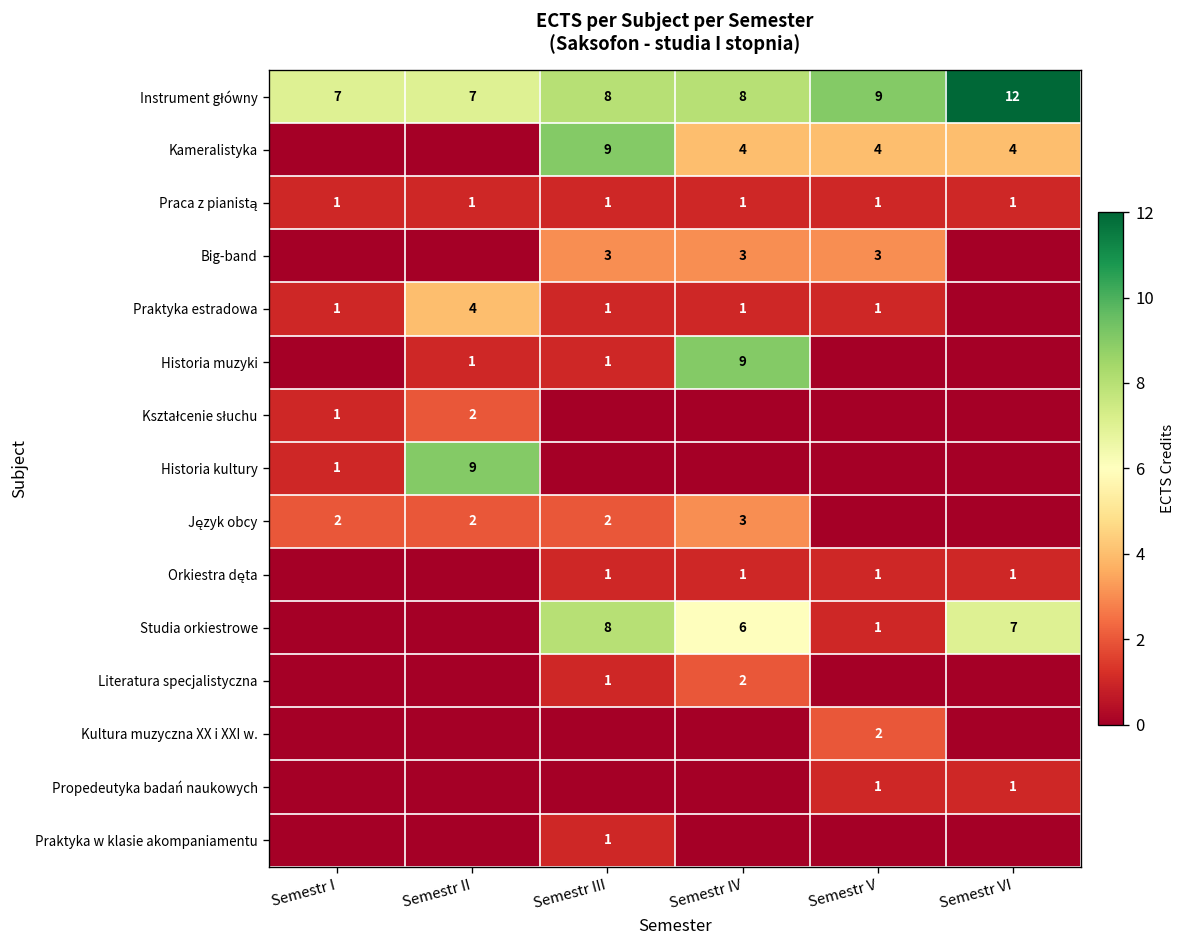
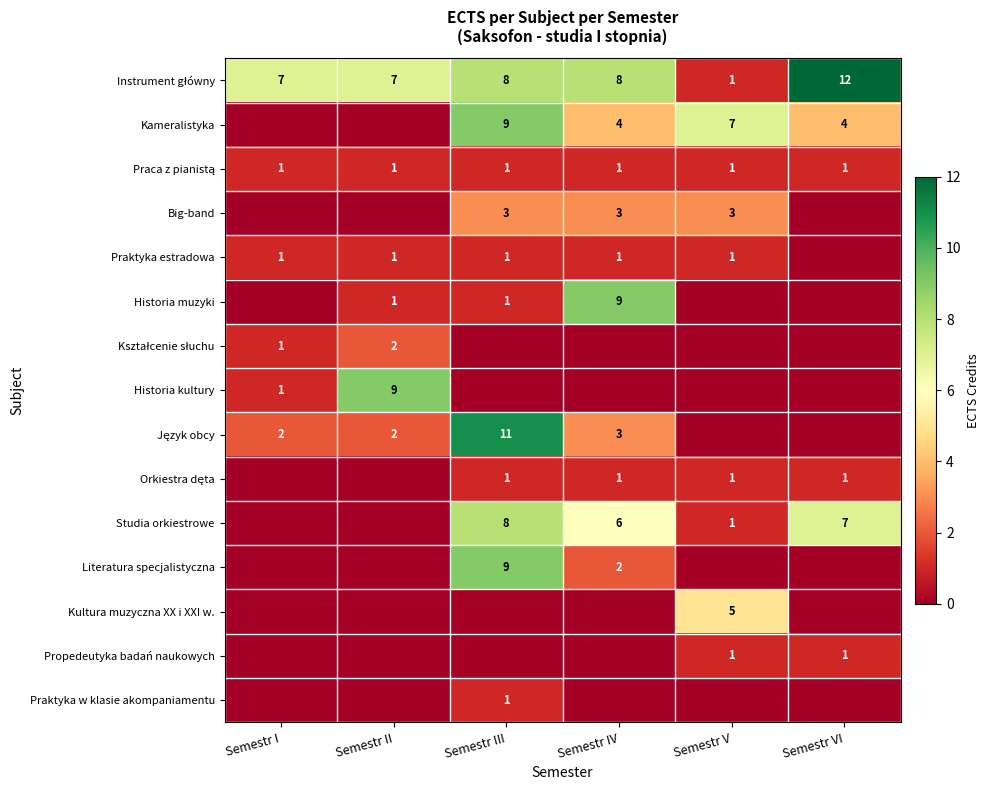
  {
    "Instrument główny": {
      "Semestr I": 7,
      "Semestr II": 7,
      "Semestr III": 8,
      "Semestr IV": 8,
-     "Semestr V": 9,
+     "Semestr V": 1,
      "Semestr VI": 12
    },
    "Kameralistyka": {
      "Semestr III": 9,
      "Semestr IV": 4,
-     "Semestr V": 4,
+     "Semestr V": 7,
      "Semestr VI": 4
    },
    "Praca z pianistą": {
      "Semestr I": 1,
      "Semestr II": 1,
      "Semestr III": 1,
      "Semestr IV": 1,
      "Semestr V": 1,
      "Semestr VI": 1
    },
    "Big-band": {
      "Semestr III": 3,
      "Semestr IV": 3,
      "Semestr V": 3
    },
    "Praktyka estradowa": {
      "Semestr I": 1,
-     "Semestr II": 4,
+     "Semestr II": 1,
      "Semestr III": 1,
      "Semestr IV": 1,
      "Semestr V": 1
    },
    "Historia muzyki": {
      "Semestr II": 1,
      "Semestr III": 1,
      "Semestr IV": 9
    },
    "Kształcenie słuchu": {
      "Semestr I": 1,
      "Semestr II": 2
    },
    "Historia kultury": {
      "Semestr I": 1,
      "Semestr II": 9
    },
    "Język obcy": {
      "Semestr I": 2,
      "Semestr II": 2,
-     "Semestr III": 2,
+     "Semestr III": 11,
      "Semestr IV": 3
    },
    "Orkiestra dęta": {
      "Semestr III": 1,
      "Semestr IV": 1,
      "Semestr V": 1,
      "Semestr VI": 1
    },
    "Studia orkiestrowe": {
      "Semestr III": 8,
      "Semestr IV": 6,
      "Semestr V": 1,
      "Semestr VI": 7
    },
    "Literatura specjalistyczna": {
-     "Semestr III": 1,
+     "Semestr III": 9,
      "Semestr IV": 2
    },
    "Kultura muzyczna XX i XXI w.": {
-     "Semestr V": 2
+     "Semestr V": 5
    },
    "Propedeutyka badań naukowych": {
      "Semestr V": 1,
      "Semestr VI": 1
    },
    "Praktyka w klasie akompaniamentu": {
      "Semestr III": 1
    }
  }
